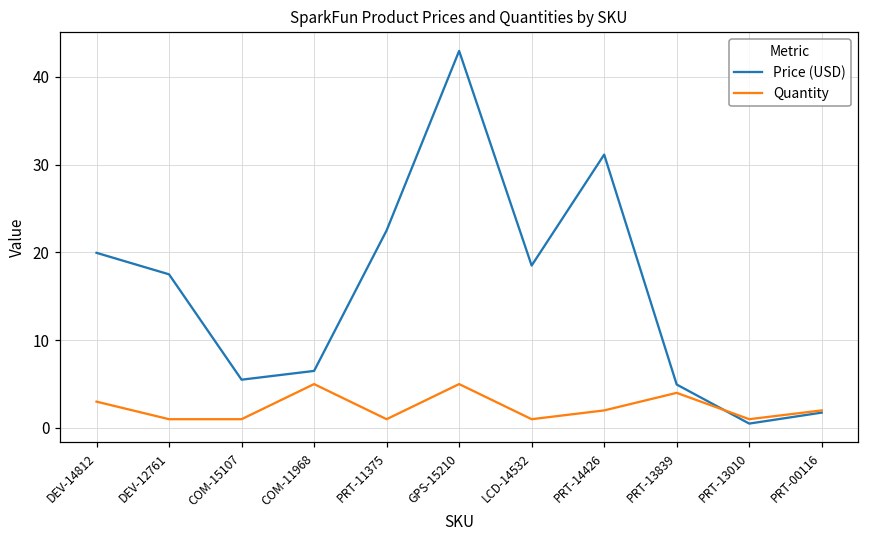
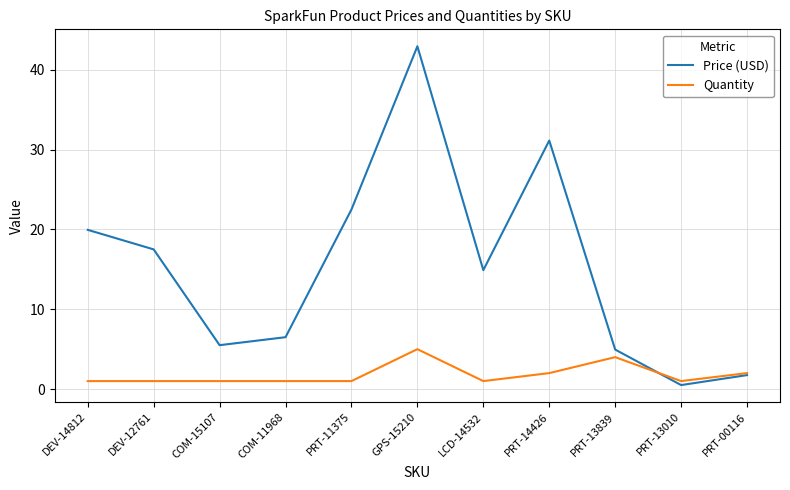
  {
    "Price (USD)": {
      "DEV-14812": 20,
      "DEV-12761": 18,
      "COM-15107": 6,
      "COM-11968": 7,
      "PRT-11375": 23,
      "GPS-15210": 43,
-     "LCD-14532": 19,
+     "LCD-14532": 15,
      "PRT-14426": 31,
      "PRT-13839": 5,
      "PRT-13010": 1
    },
    "Quantity": {
-     "DEV-14812": 3,
+     "DEV-14812": 1,
      "DEV-12761": 1,
      "COM-15107": 1,
-     "COM-11968": 5,
+     "COM-11968": 1,
      "PRT-11375": 1,
      "GPS-15210": 5,
      "LCD-14532": 1,
      "PRT-14426": 2,
      "PRT-13839": 4,
      "PRT-13010": 1
    }
  }
